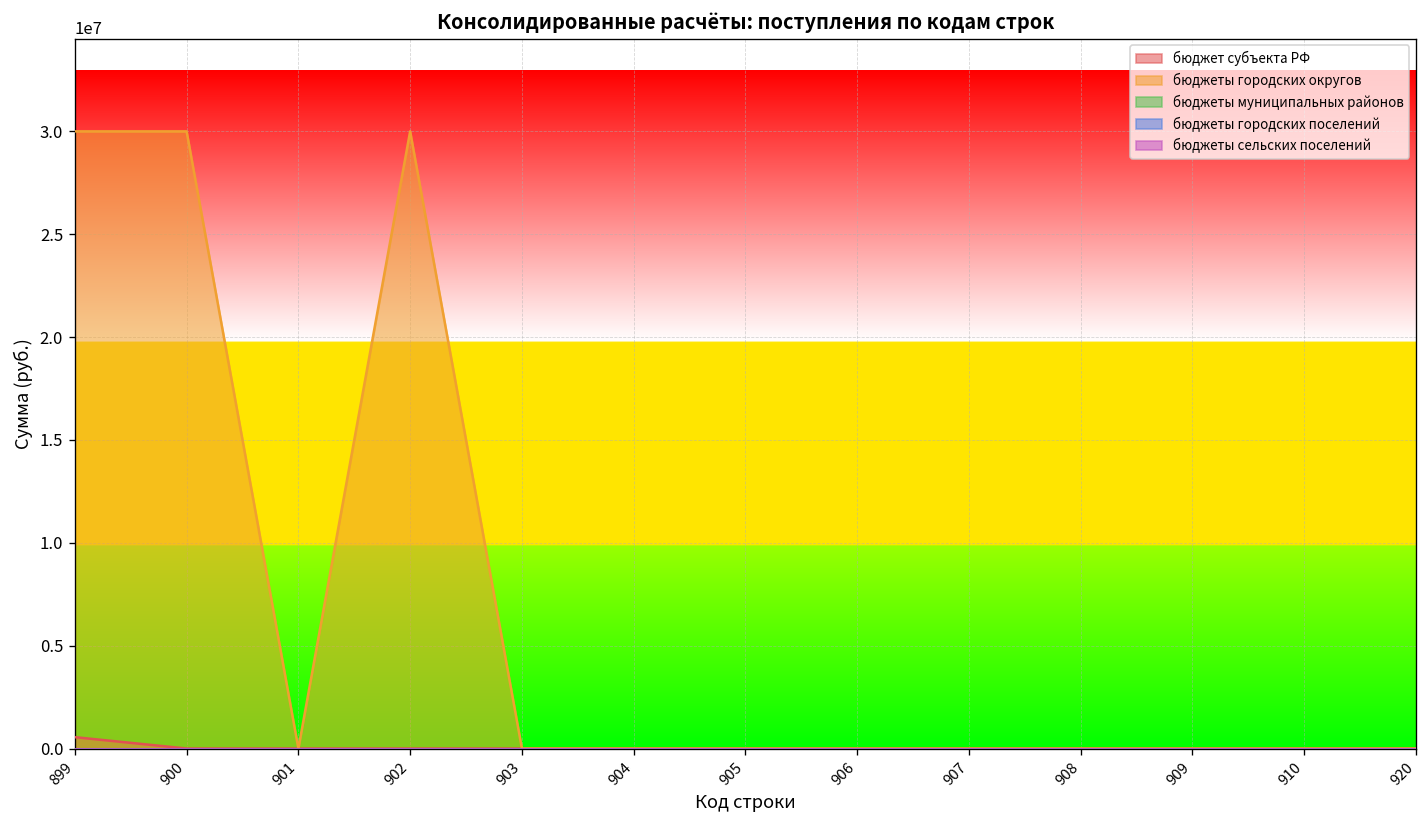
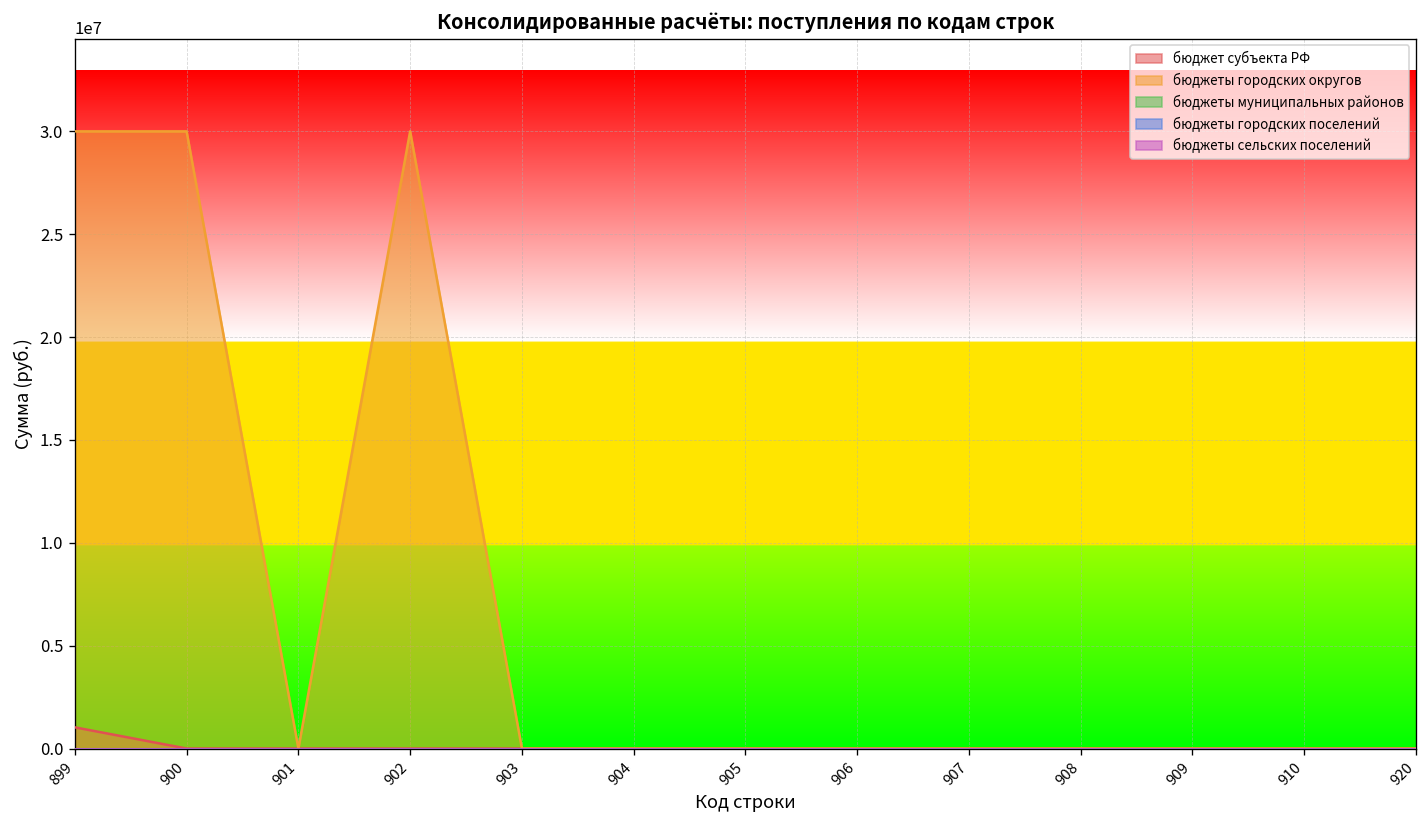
  {
    "бюджет субъекта РФ": {
-     "899": 600000
+     "899": 1000000
    },
    "бюджеты городских округов": {
      "899": 30000000,
      "900": 30000000,
      "902": 30000000
    },
    "бюджеты сельских поселений": {
      "899": 0
    }
  }
